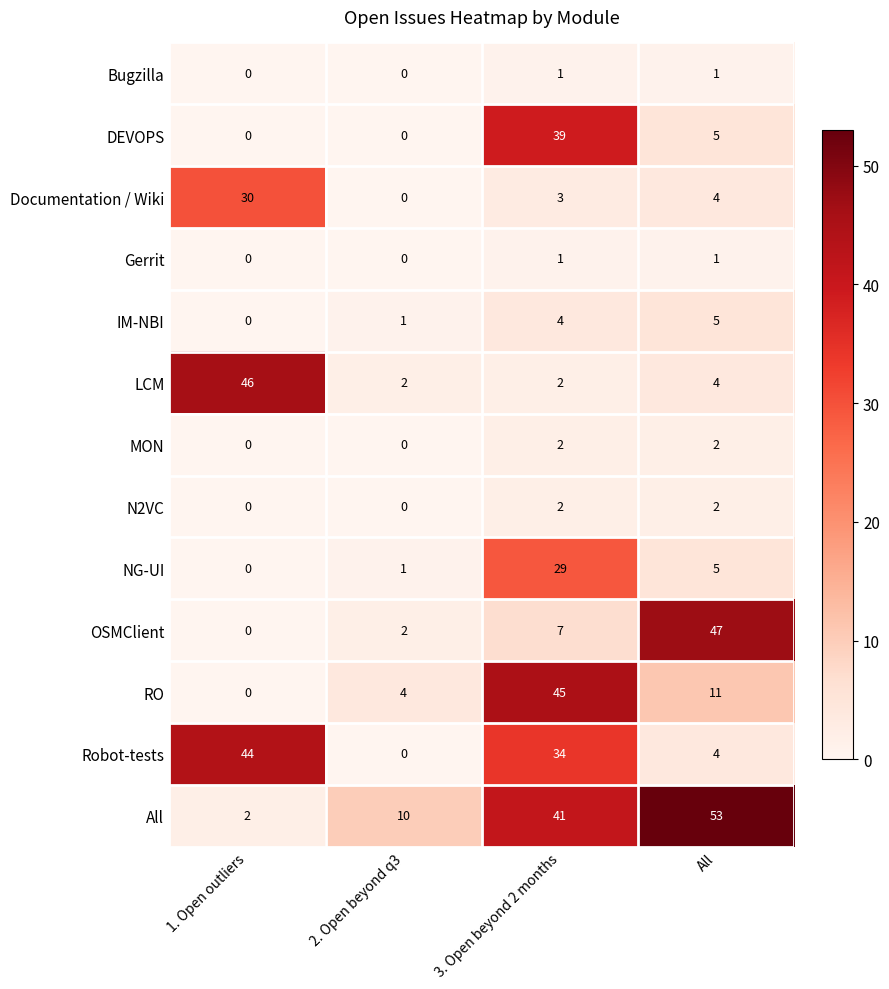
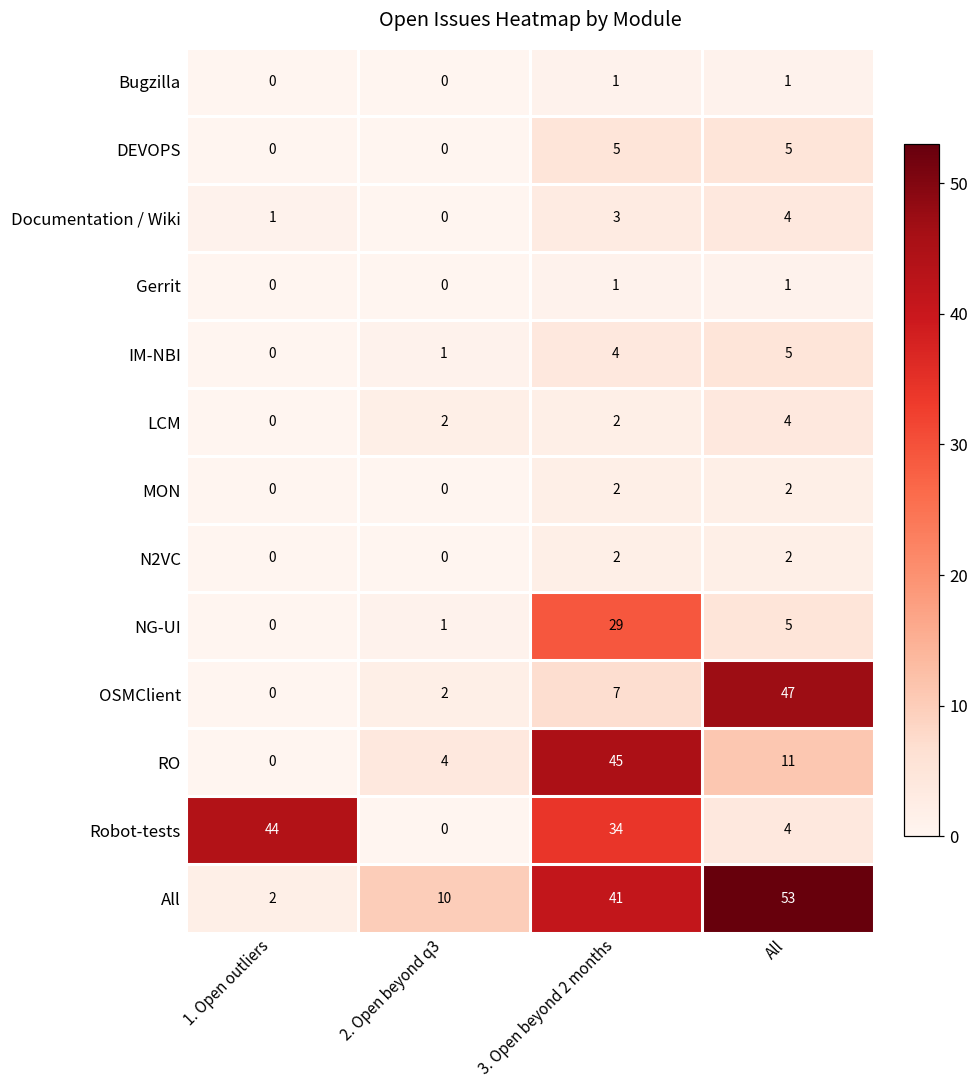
  {
    "Bugzilla": {
      "1. Open outliers": 0,
      "2. Open beyond q3": 0,
      "3. Open beyond 2 months": 1,
      "All": 1
    },
    "DEVOPS": {
      "1. Open outliers": 0,
      "2. Open beyond q3": 0,
-     "3. Open beyond 2 months": 39,
+     "3. Open beyond 2 months": 5,
      "All": 5
    },
    "Documentation / Wiki": {
-     "1. Open outliers": 30,
+     "1. Open outliers": 1,
      "2. Open beyond q3": 0,
      "3. Open beyond 2 months": 3,
      "All": 4
    },
    "Gerrit": {
      "1. Open outliers": 0,
      "2. Open beyond q3": 0,
      "3. Open beyond 2 months": 1,
      "All": 1
    },
    "IM-NBI": {
      "1. Open outliers": 0,
      "2. Open beyond q3": 1,
      "3. Open beyond 2 months": 4,
      "All": 5
    },
    "LCM": {
-     "1. Open outliers": 46,
+     "1. Open outliers": 0,
      "2. Open beyond q3": 2,
      "3. Open beyond 2 months": 2,
      "All": 4
    },
    "MON": {
      "1. Open outliers": 0,
      "2. Open beyond q3": 0,
      "3. Open beyond 2 months": 2,
      "All": 2
    },
    "N2VC": {
      "1. Open outliers": 0,
      "2. Open beyond q3": 0,
      "3. Open beyond 2 months": 2,
      "All": 2
    },
    "NG-UI": {
      "1. Open outliers": 0,
      "2. Open beyond q3": 1,
      "3. Open beyond 2 months": 29,
      "All": 5
    },
    "OSMClient": {
      "1. Open outliers": 0,
      "2. Open beyond q3": 2,
      "3. Open beyond 2 months": 7,
      "All": 47
    },
    "RO": {
      "1. Open outliers": 0,
      "2. Open beyond q3": 4,
      "3. Open beyond 2 months": 45,
      "All": 11
    },
    "Robot-tests": {
      "1. Open outliers": 44,
      "2. Open beyond q3": 0,
      "3. Open beyond 2 months": 34,
      "All": 4
    },
    "All": {
      "1. Open outliers": 2,
      "2. Open beyond q3": 10,
      "3. Open beyond 2 months": 41,
      "All": 53
    }
  }
